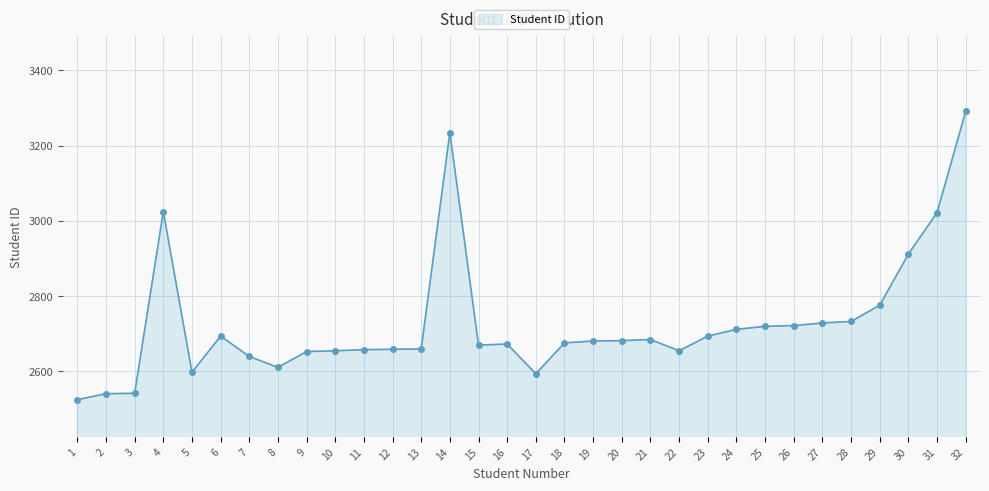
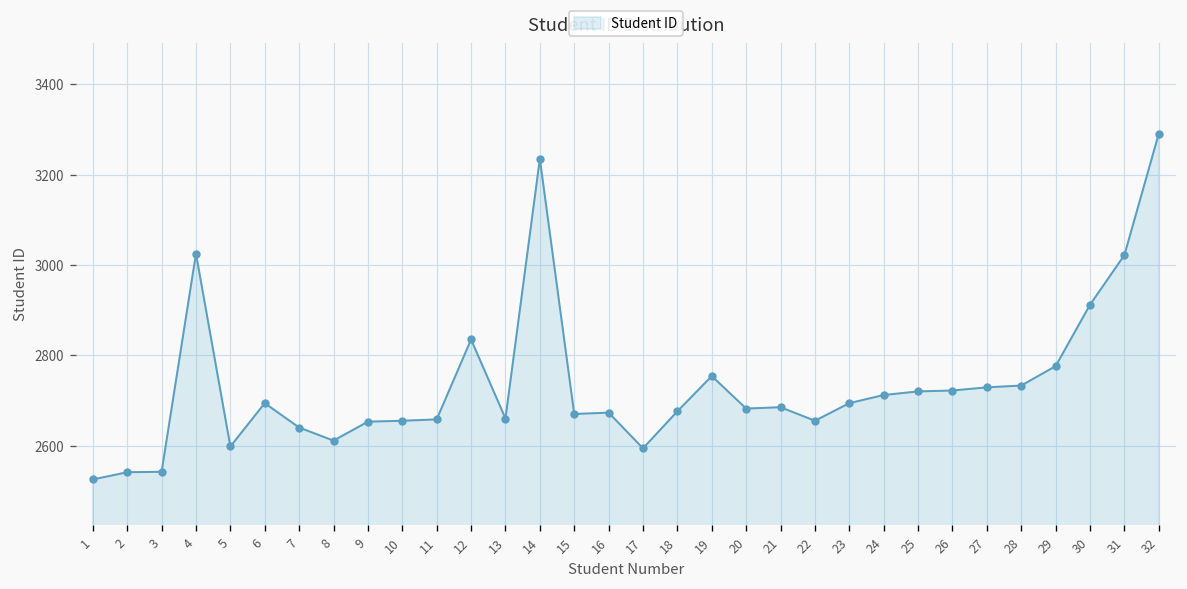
  {
    "1": 2530,
    "2": 2540,
    "3": 2540,
    "4": 3030,
    "5": 2600,
    "6": 2690,
    "7": 2640,
    "8": 2610,
    "9": 2650,
    "10": 2660,
    "11": 2660,
-   "12": 2660,
+   "12": 2840,
    "13": 2660,
    "14": 3240,
    "15": 2670,
    "16": 2670,
    "17": 2590,
    "18": 2680,
-   "19": 2680,
+   "19": 2750,
    "20": 2680,
    "21": 2690,
    "22": 2660,
    "23": 2690,
    "24": 2710,
    "25": 2720,
    "26": 2720,
    "27": 2730,
    "28": 2730,
    "29": 2780,
    "30": 2910,
    "31": 3020,
    "32": 3290
  }
